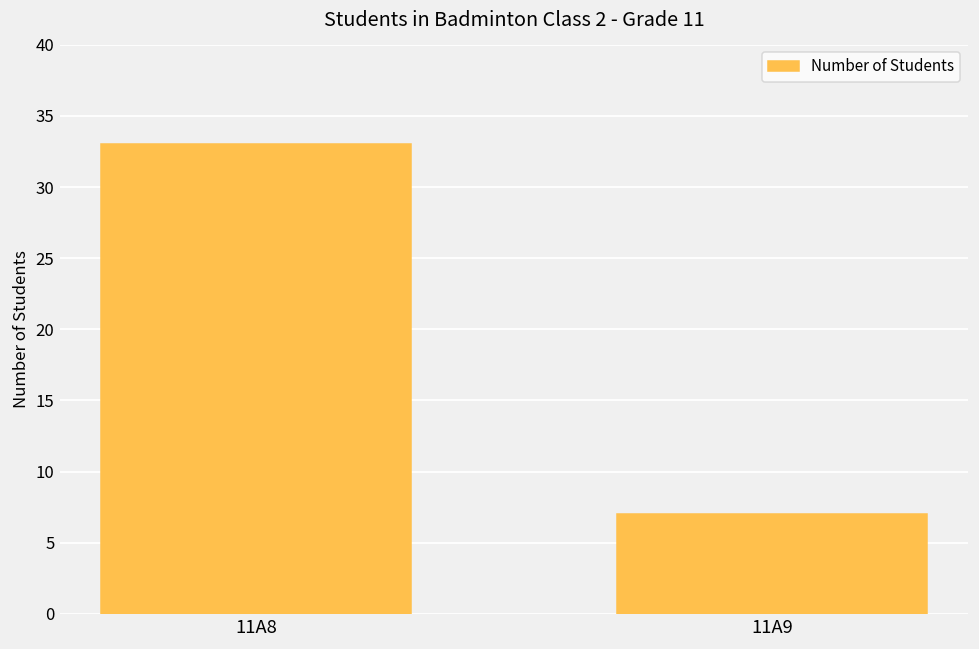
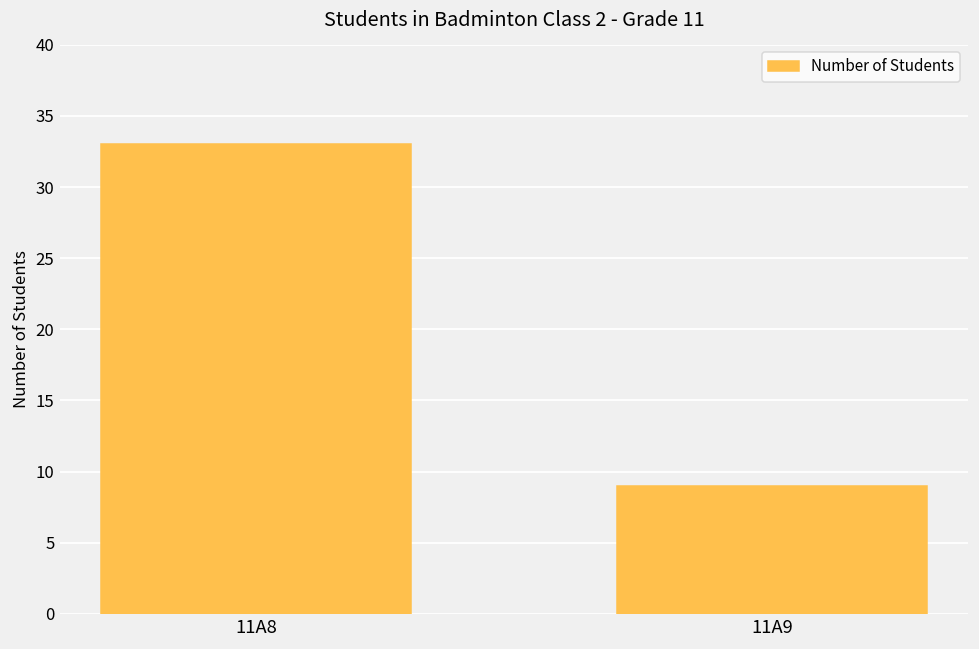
  {
    "11A8": 33,
-   "11A9": 7
+   "11A9": 9
  }
